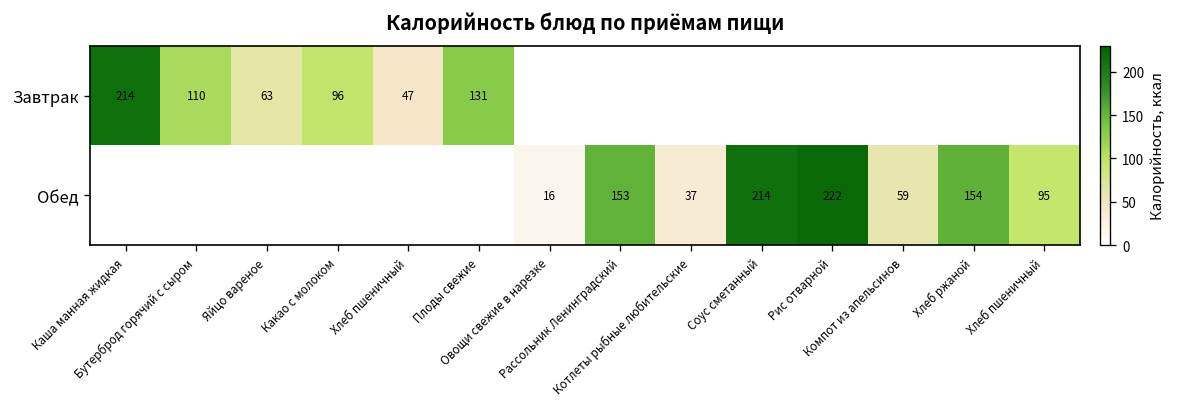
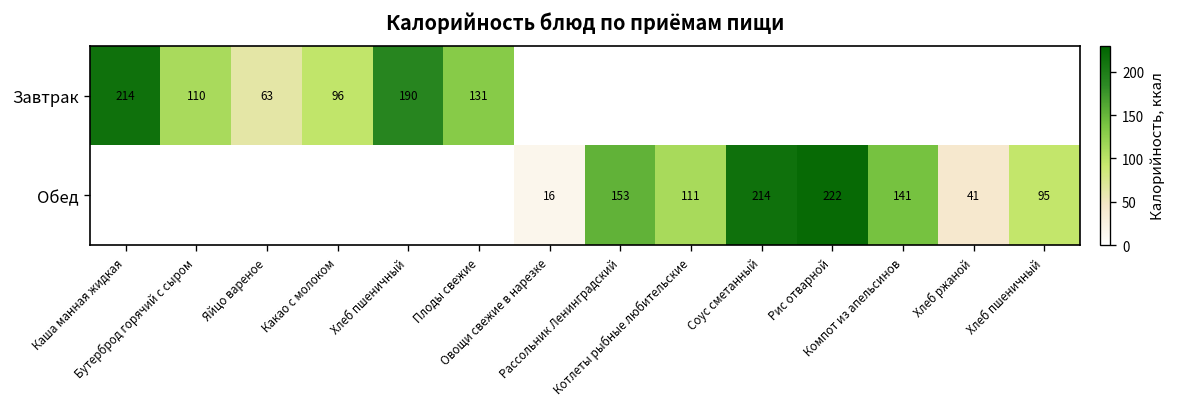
  {
    "Завтрак": {
      "Каша манная жидкая": 214,
      "Бутерброд горячий с сыром": 110,
      "Яйцо вареное": 63,
      "Какао с молоком": 96,
-     "Хлеб пшеничный": 47,
+     "Хлеб пшеничный": 190,
      "Плоды свежие": 131
    },
    "Обед": {
      "Овощи свежие в нарезке": 16,
      "Рассольник Ленинградский": 153,
-     "Котлеты рыбные любительские": 37,
+     "Котлеты рыбные любительские": 111,
      "Соус сметанный": 214,
      "Рис отварной": 222,
-     "Компот из апельсинов": 59,
-     "Хлеб ржаной": 154,
+     "Компот из апельсинов": 141,
+     "Хлеб ржаной": 41,
      "Хлеб пшеничный": 95
    }
  }
